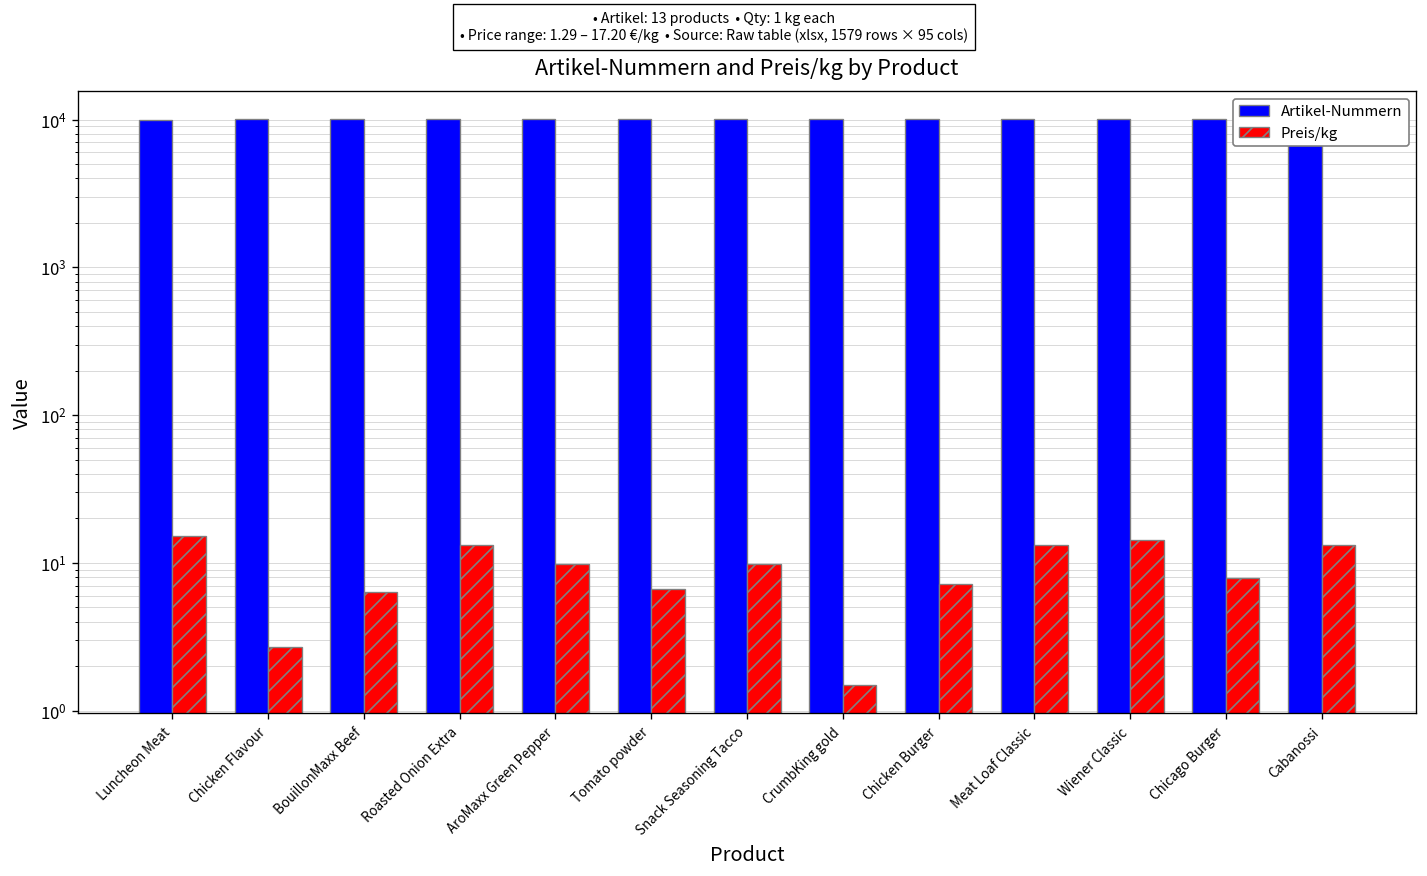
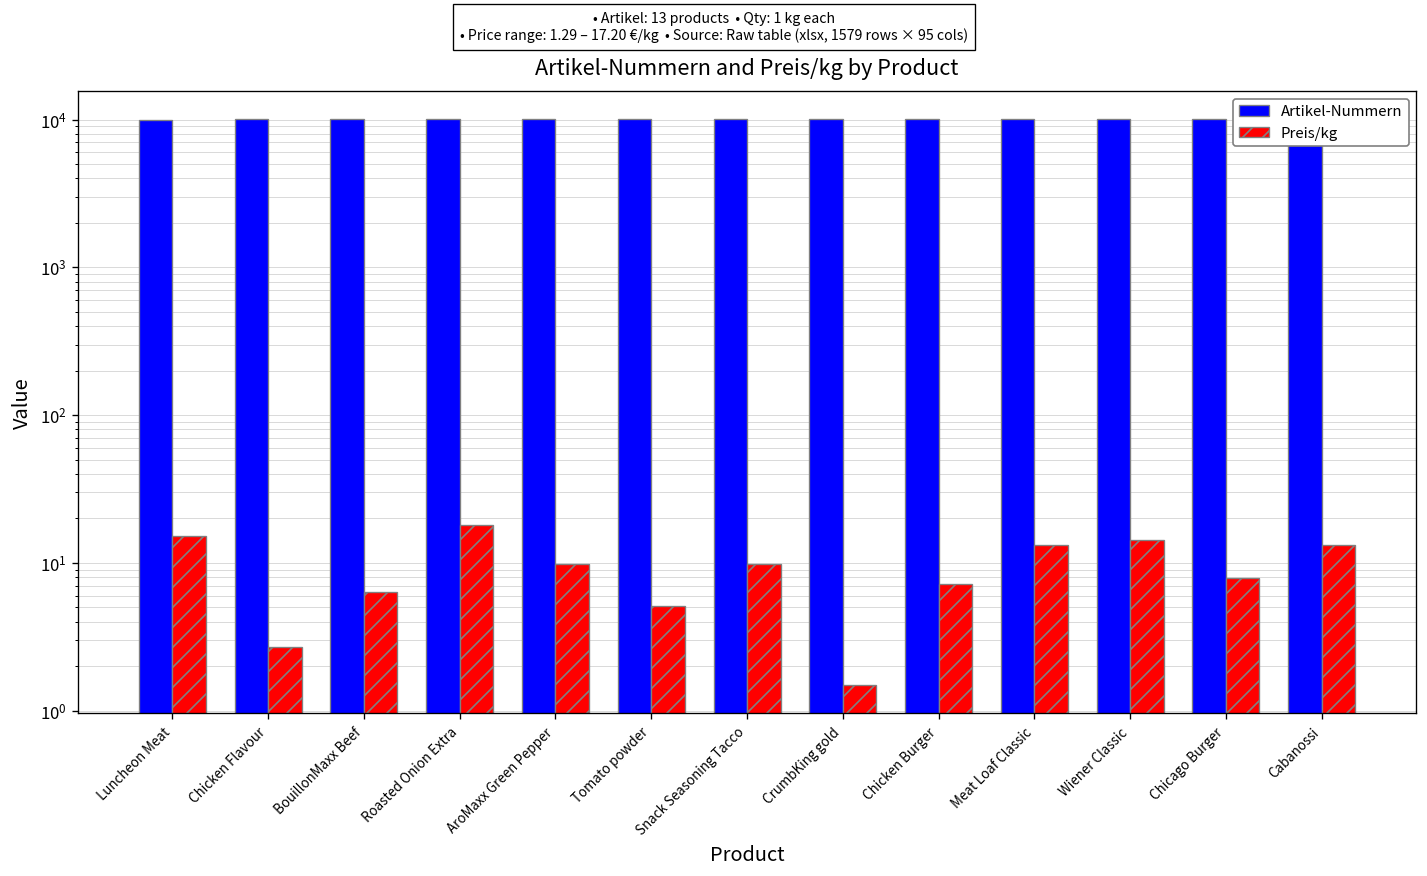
  {
    "Artikel-Nummern": {
      "Luncheon Meat": 10000,
      "Chicken Flavour": 10000,
      "BouillonMaxx Beef": 10000,
      "Roasted Onion Extra": 10000,
      "AroMaxx Green Pepper": 10000,
      "Tomato powder": 10000,
      "Snack Seasoning Tacco": 10000,
      "CrumbKing gold": 10000,
      "Chicken Burger": 10000,
      "Meat Loaf Classic": 10000,
      "Wiener Classic": 10000,
      "Chicago Burger": 10000
    },
    "Preis/kg": {
      "Luncheon Meat": 15,
      "Chicken Flavour": 2.7,
      "BouillonMaxx Beef": 6,
-     "Roasted Onion Extra": 13,
+     "Roasted Onion Extra": 18,
      "AroMaxx Green Pepper": 10,
-     "Tomato powder": 7,
+     "Tomato powder": 5.1,
      "Snack Seasoning Tacco": 10,
      "CrumbKing gold": 1.5,
      "Chicken Burger": 7,
      "Meat Loaf Classic": 13,
      "Wiener Classic": 14,
      "Chicago Burger": 8,
      "Cabanossi": 13
    }
  }
